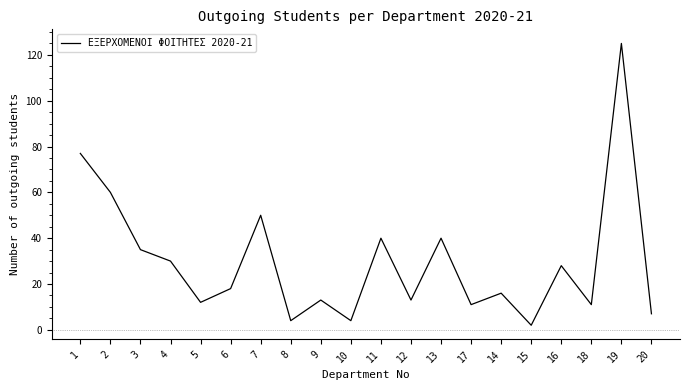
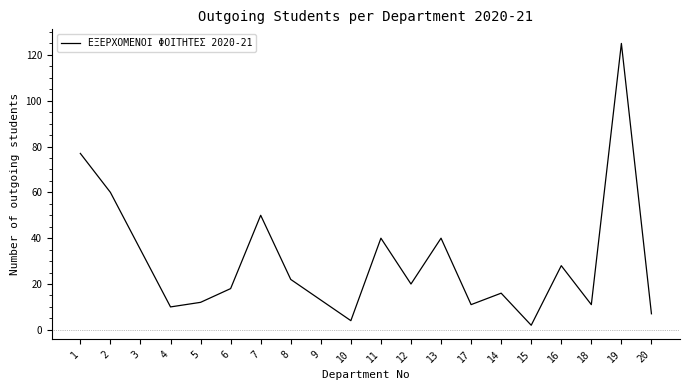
  {
    "1": 77,
    "2": 60,
    "3": 35,
-   "4": 30,
+   "4": 10,
    "5": 12,
    "6": 18,
    "7": 50,
-   "8": 4,
+   "8": 22,
    "9": 13,
    "10": 4,
    "11": 40,
-   "12": 13,
+   "12": 20,
    "13": 40,
    "17": 11,
    "14": 16,
    "15": 2,
    "16": 28,
    "18": 11,
    "19": 125,
    "20": 7
  }
